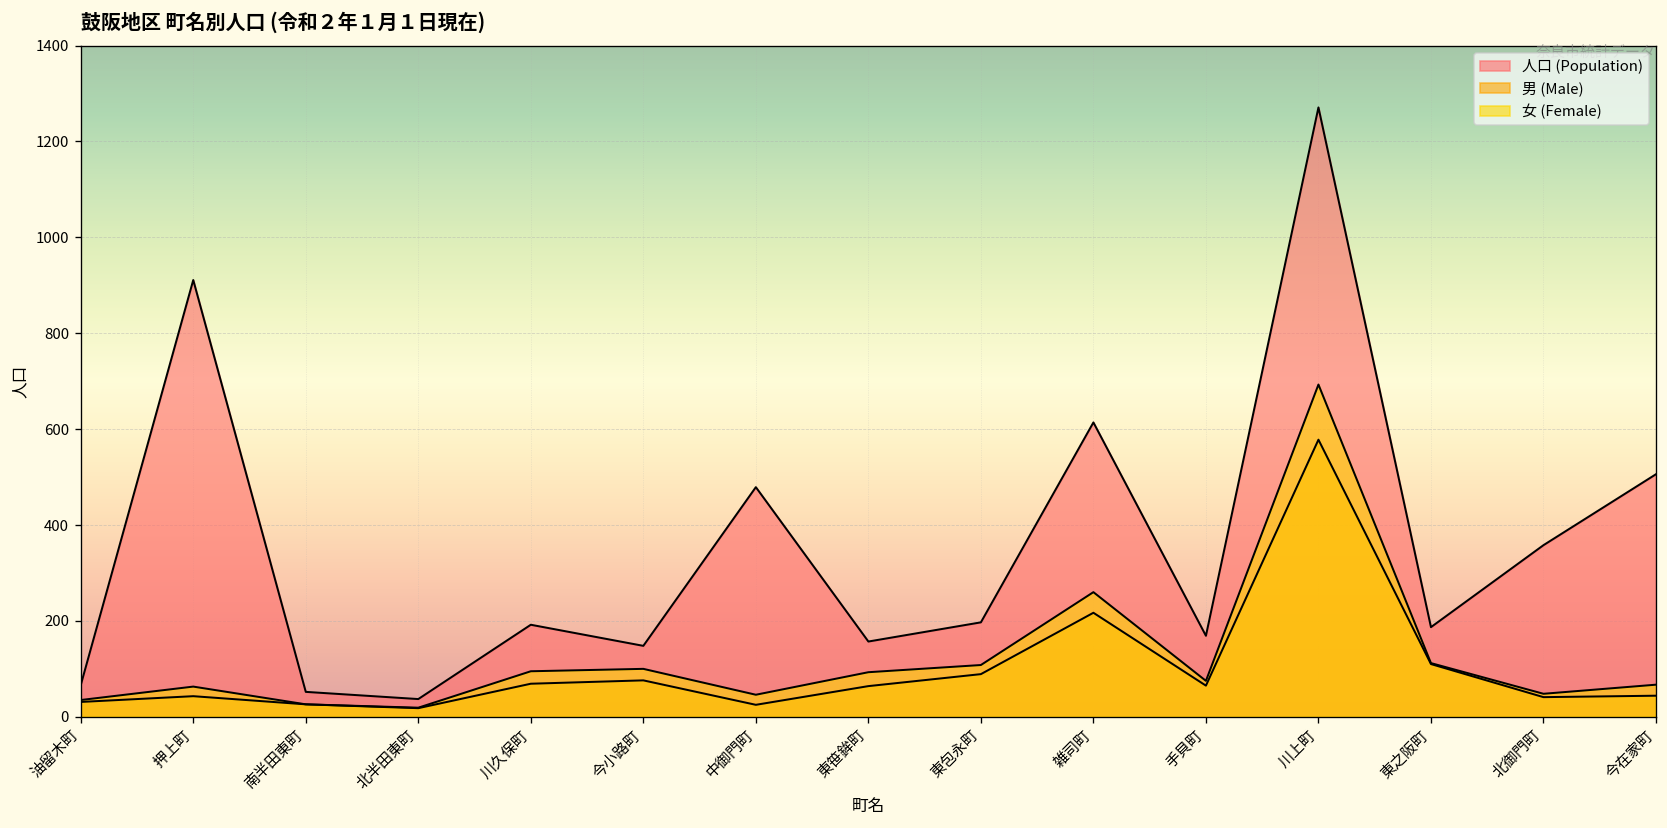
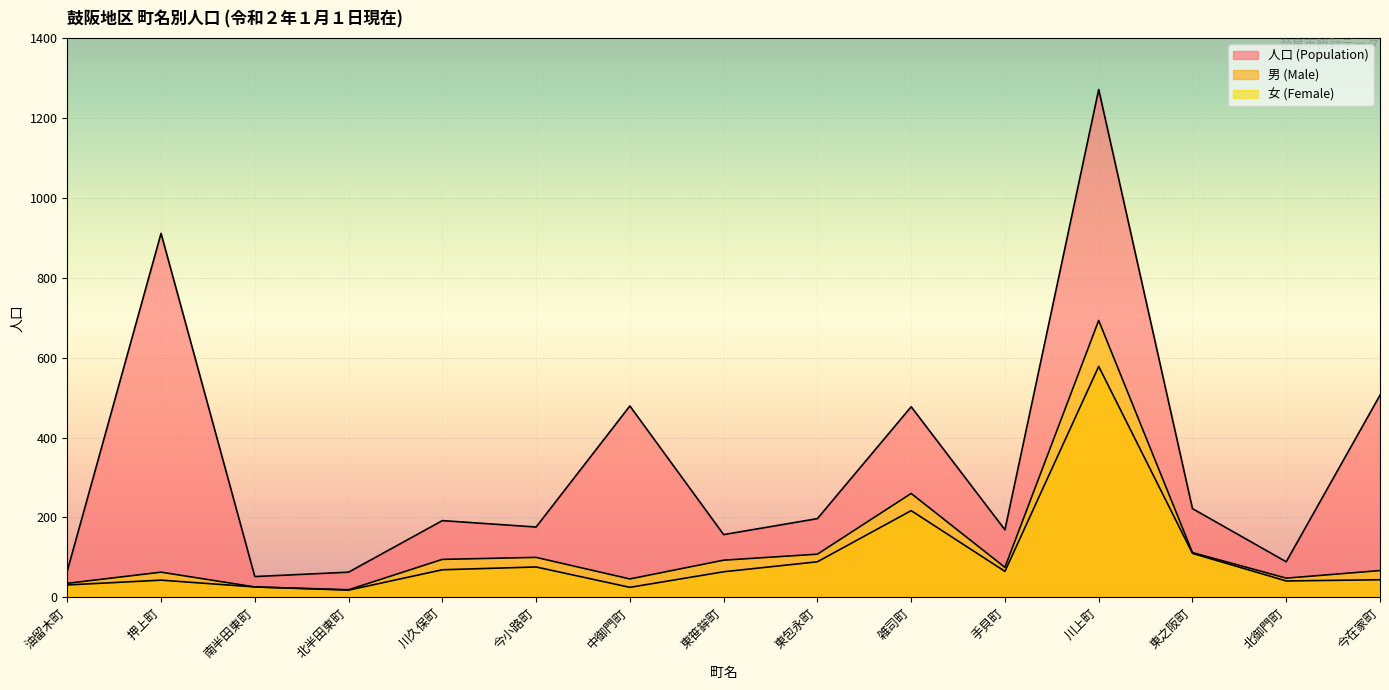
  {
    "人口 (Population)": {
      "油留木町": 70,
      "押上町": 910,
      "南半田東町": 50,
-     "北半田東町": 40,
+     "北半田東町": 60,
      "川久保町": 190,
-     "今小路町": 150,
+     "今小路町": 180,
      "中御門町": 480,
      "東笹鉾町": 160,
      "東包永町": 200,
-     "雑司町": 610,
+     "雑司町": 480,
      "手貝町": 170,
      "川上町": 1270,
-     "東之阪町": 190,
-     "北御門町": 360,
+     "東之阪町": 220,
+     "北御門町": 90,
      "今在家町": 510
    }
  }
